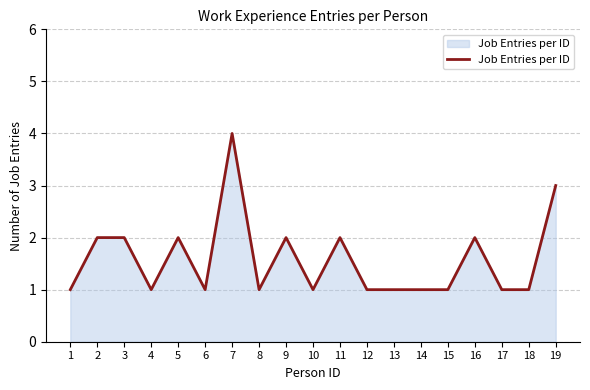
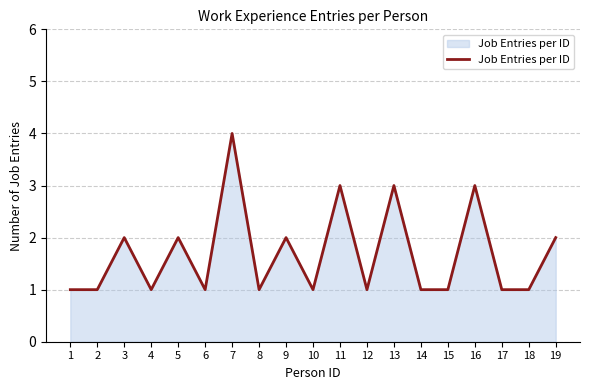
  {
    "1": 1,
-   "2": 2,
+   "2": 1,
    "3": 2,
    "4": 1,
    "5": 2,
    "6": 1,
    "7": 4,
    "8": 1,
    "9": 2,
    "10": 1,
-   "11": 2,
+   "11": 3,
    "12": 1,
-   "13": 1,
+   "13": 3,
    "14": 1,
    "15": 1,
-   "16": 2,
+   "16": 3,
    "17": 1,
    "18": 1,
-   "19": 3
+   "19": 2
  }
